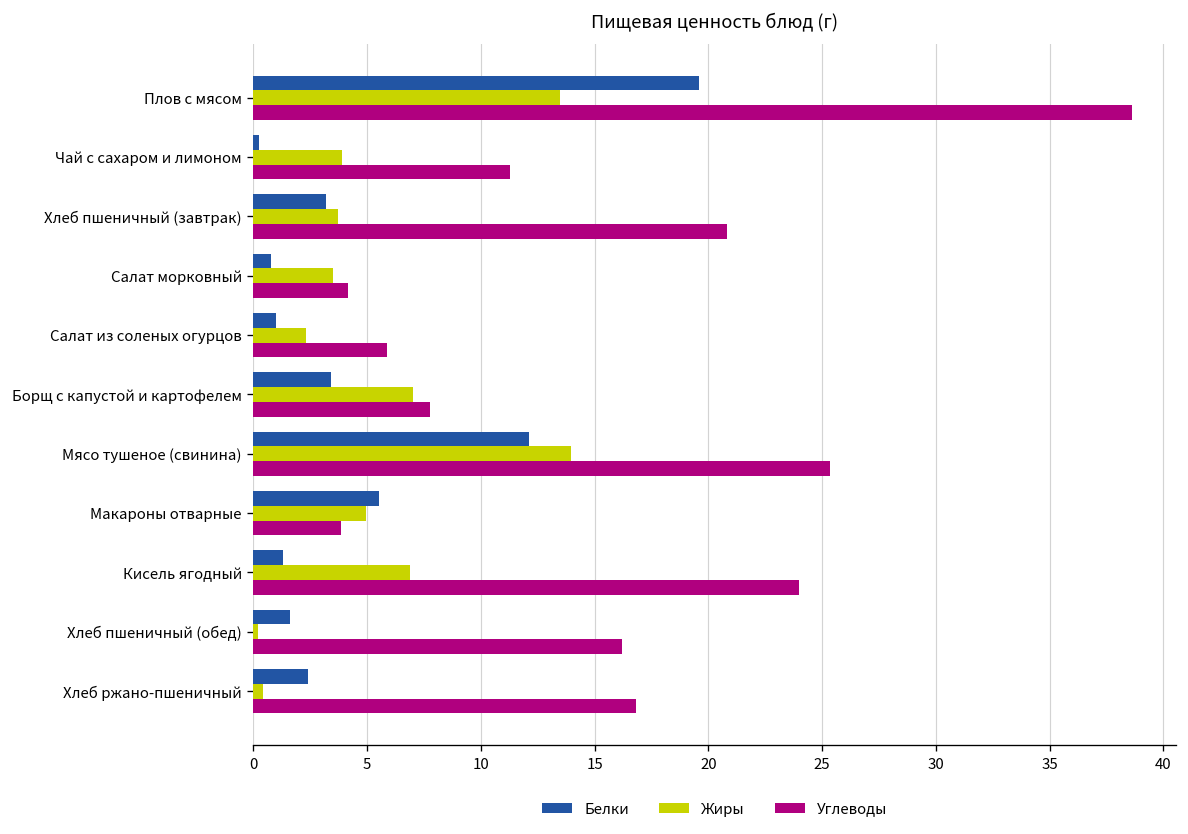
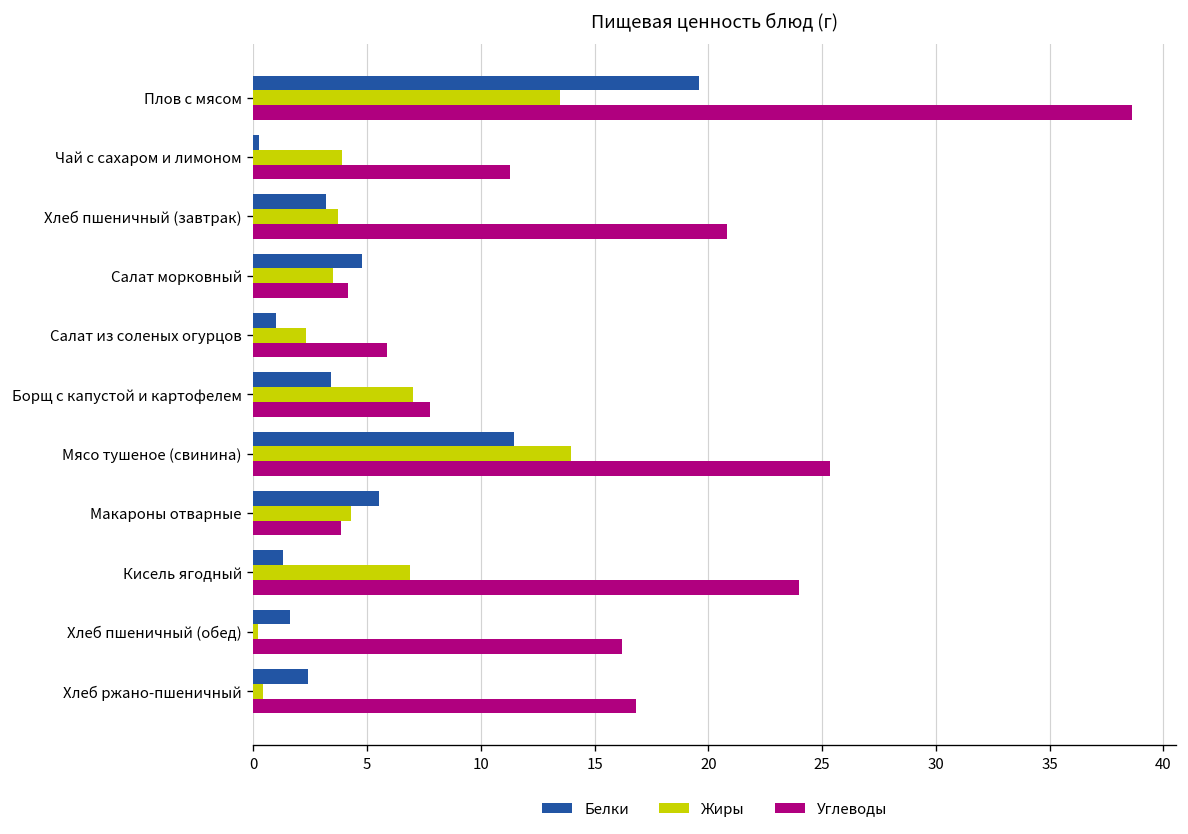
  {
    "Белки": {
      "Плов с мясом": 19.6,
      "Чай с сахаром и лимоном": 0.3,
      "Хлеб пшеничный (завтрак)": 3.2,
-     "Салат морковный": 0.8,
+     "Салат морковный": 4.8,
      "Салат из соленых огурцов": 1.0,
      "Борщ с капустой и картофелем": 3.4,
-     "Мясо тушеное (свинина)": 12.1,
+     "Мясо тушеное (свинина)": 11.5,
      "Макароны отварные": 5.5,
      "Кисель ягодный": 1.3,
      "Хлеб пшеничный (обед)": 1.6,
      "Хлеб ржано-пшеничный": 2.4
    },
    "Жиры": {
      "Плов с мясом": 13.5,
      "Чай с сахаром и лимоном": 3.9,
      "Хлеб пшеничный (завтрак)": 3.7,
      "Салат морковный": 3.5,
      "Салат из соленых огурцов": 2.3,
      "Борщ с капустой и картофелем": 7.0,
      "Мясо тушеное (свинина)": 14.0,
-     "Макароны отварные": 5.0,
+     "Макароны отварные": 4.3,
      "Кисель ягодный": 6.9,
      "Хлеб пшеничный (обед)": 0.2,
      "Хлеб ржано-пшеничный": 0.4
    },
    "Углеводы": {
      "Плов с мясом": 38.6,
      "Чай с сахаром и лимоном": 11.3,
      "Хлеб пшеничный (завтрак)": 20.8,
      "Салат морковный": 4.1,
      "Салат из соленых огурцов": 5.9,
      "Борщ с капустой и картофелем": 7.8,
      "Мясо тушеное (свинина)": 25.4,
      "Макароны отварные": 3.9,
      "Кисель ягодный": 24.0,
      "Хлеб пшеничный (обед)": 16.2,
      "Хлеб ржано-пшеничный": 16.8
    }
  }
